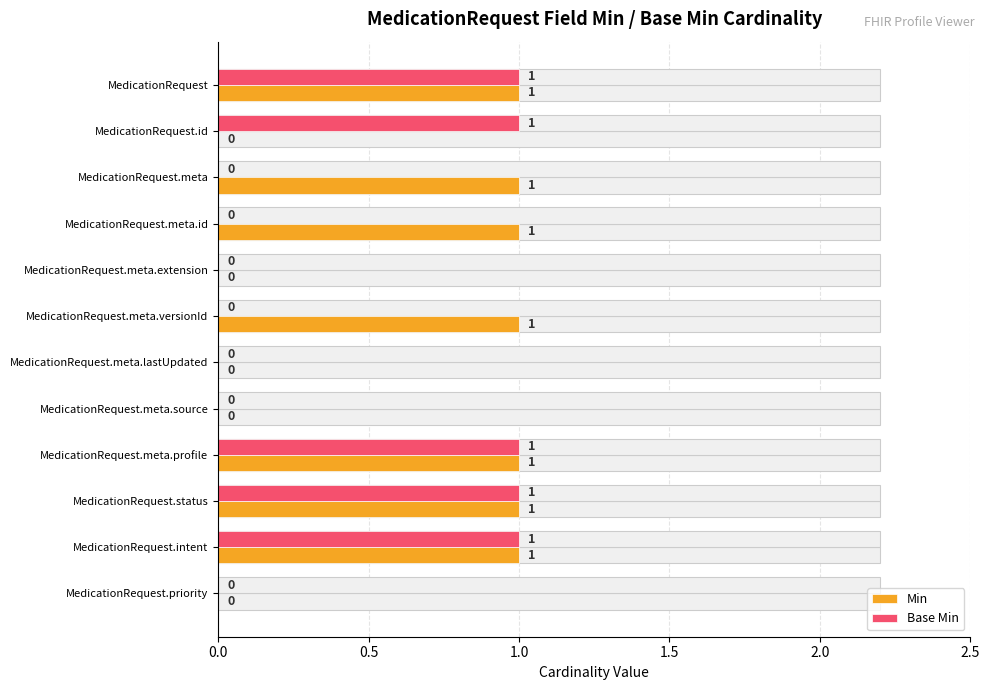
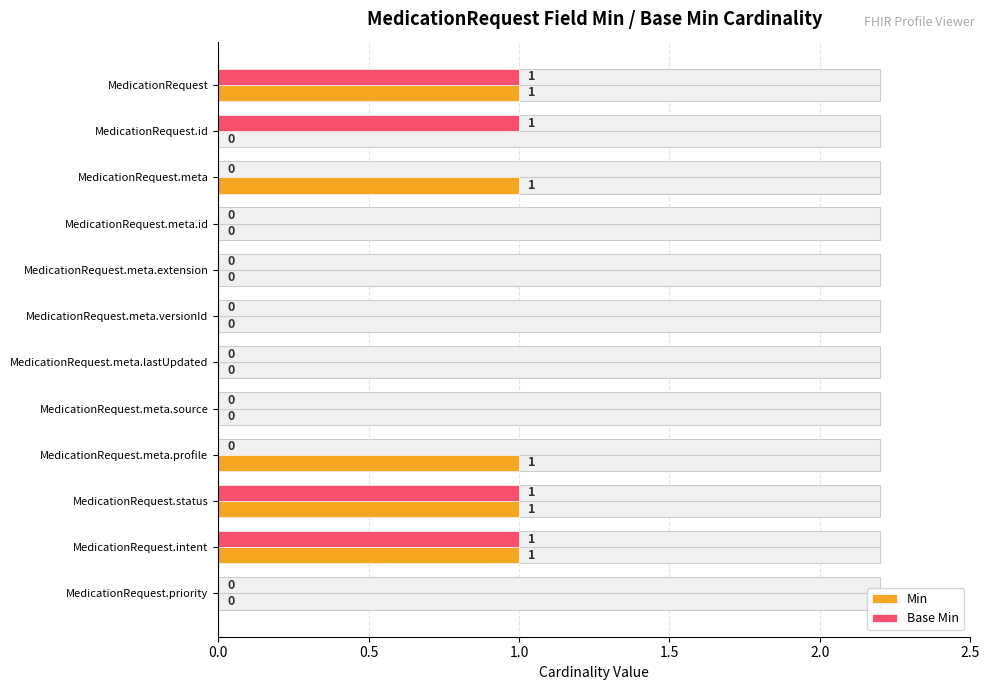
  {
    "Min": {
      "MedicationRequest.id": 0,
-     "MedicationRequest.meta.id": 1,
+     "MedicationRequest.meta.id": 0,
      "MedicationRequest.meta.extension": 0,
-     "MedicationRequest.meta.versionId": 1,
+     "MedicationRequest.meta.versionId": 0,
      "MedicationRequest.meta.lastUpdated": 0,
      "MedicationRequest.meta.source": 0,
      "MedicationRequest.priority": 0
    },
    "Base Min": {
      "MedicationRequest.meta": 0,
      "MedicationRequest.meta.id": 0,
      "MedicationRequest.meta.extension": 0,
      "MedicationRequest.meta.versionId": 0,
      "MedicationRequest.meta.lastUpdated": 0,
      "MedicationRequest.meta.source": 0,
-     "MedicationRequest.meta.profile": 1,
+     "MedicationRequest.meta.profile": 0,
      "MedicationRequest.priority": 0
    }
  }
